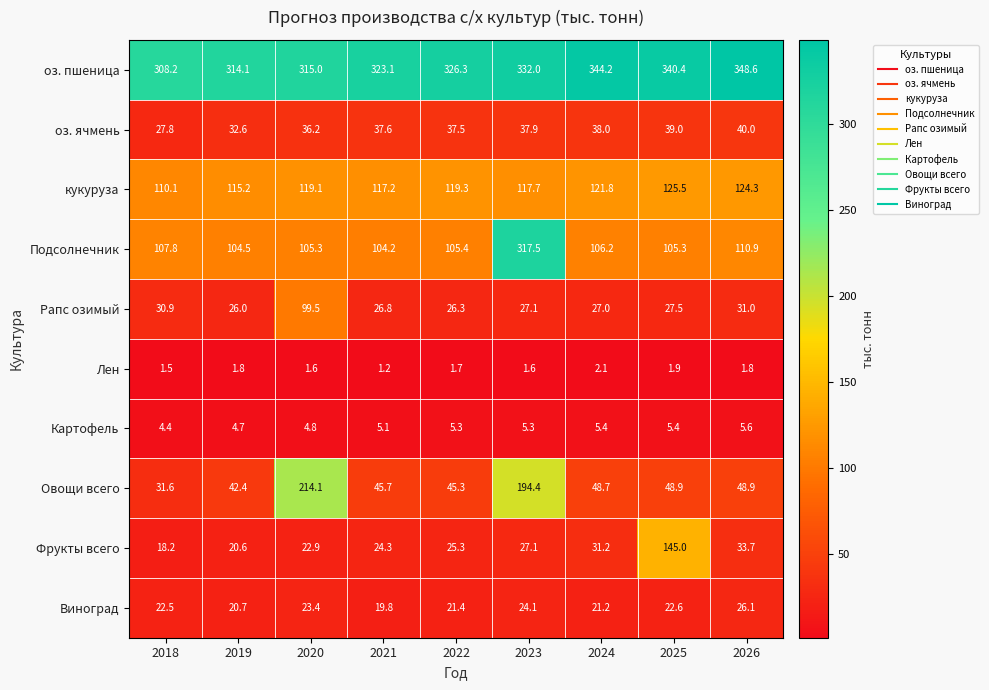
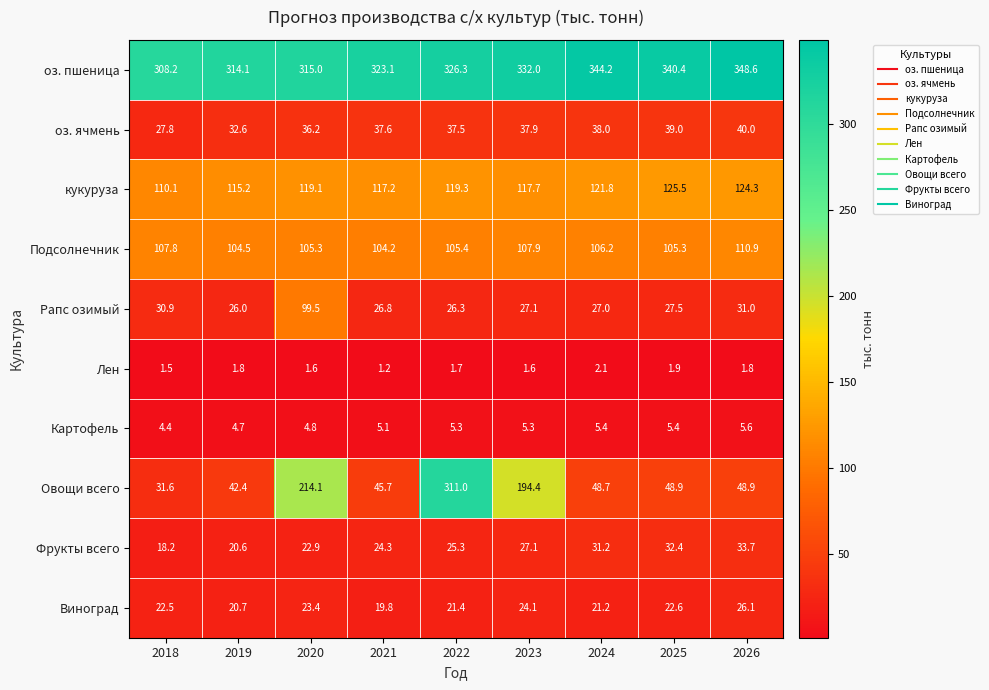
  {
    "оз. пшеница": {
      "2018": 308.2,
      "2019": 314.1,
      "2020": 315.0,
      "2021": 323.1,
      "2022": 326.3,
      "2023": 332.0,
      "2024": 344.2,
      "2025": 340.4,
      "2026": 348.6
    },
    "оз. ячмень": {
      "2018": 27.8,
      "2019": 32.6,
      "2020": 36.2,
      "2021": 37.6,
      "2022": 37.5,
      "2023": 37.9,
      "2024": 38.0,
      "2025": 39.0,
      "2026": 40.0
    },
    "кукуруза": {
      "2018": 110.1,
      "2019": 115.2,
      "2020": 119.1,
      "2021": 117.2,
      "2022": 119.3,
      "2023": 117.7,
      "2024": 121.8,
      "2025": 125.5,
      "2026": 124.3
    },
    "Подсолнечник": {
      "2018": 107.8,
      "2019": 104.5,
      "2020": 105.3,
      "2021": 104.2,
      "2022": 105.4,
-     "2023": 317.5,
+     "2023": 107.9,
      "2024": 106.2,
      "2025": 105.3,
      "2026": 110.9
    },
    "Рапс озимый": {
      "2018": 30.9,
      "2019": 26.0,
      "2020": 99.5,
      "2021": 26.8,
      "2022": 26.3,
      "2023": 27.1,
      "2024": 27.0,
      "2025": 27.5,
      "2026": 31.0
    },
    "Лен": {
      "2018": 1.5,
      "2019": 1.8,
      "2020": 1.6,
      "2021": 1.2,
      "2022": 1.7,
      "2023": 1.6,
      "2024": 2.1,
      "2025": 1.9,
      "2026": 1.8
    },
    "Картофель": {
      "2018": 4.4,
      "2019": 4.7,
      "2020": 4.8,
      "2021": 5.1,
      "2022": 5.3,
      "2023": 5.3,
      "2024": 5.4,
      "2025": 5.4,
      "2026": 5.6
    },
    "Овощи всего": {
      "2018": 31.6,
      "2019": 42.4,
      "2020": 214.1,
      "2021": 45.7,
-     "2022": 45.3,
+     "2022": 311.0,
      "2023": 194.4,
      "2024": 48.7,
      "2025": 48.9,
      "2026": 48.9
    },
    "Фрукты всего": {
      "2018": 18.2,
      "2019": 20.6,
      "2020": 22.9,
      "2021": 24.3,
      "2022": 25.3,
      "2023": 27.1,
      "2024": 31.2,
-     "2025": 145.0,
+     "2025": 32.4,
      "2026": 33.7
    },
    "Виноград": {
      "2018": 22.5,
      "2019": 20.7,
      "2020": 23.4,
      "2021": 19.8,
      "2022": 21.4,
      "2023": 24.1,
      "2024": 21.2,
      "2025": 22.6,
      "2026": 26.1
    }
  }
